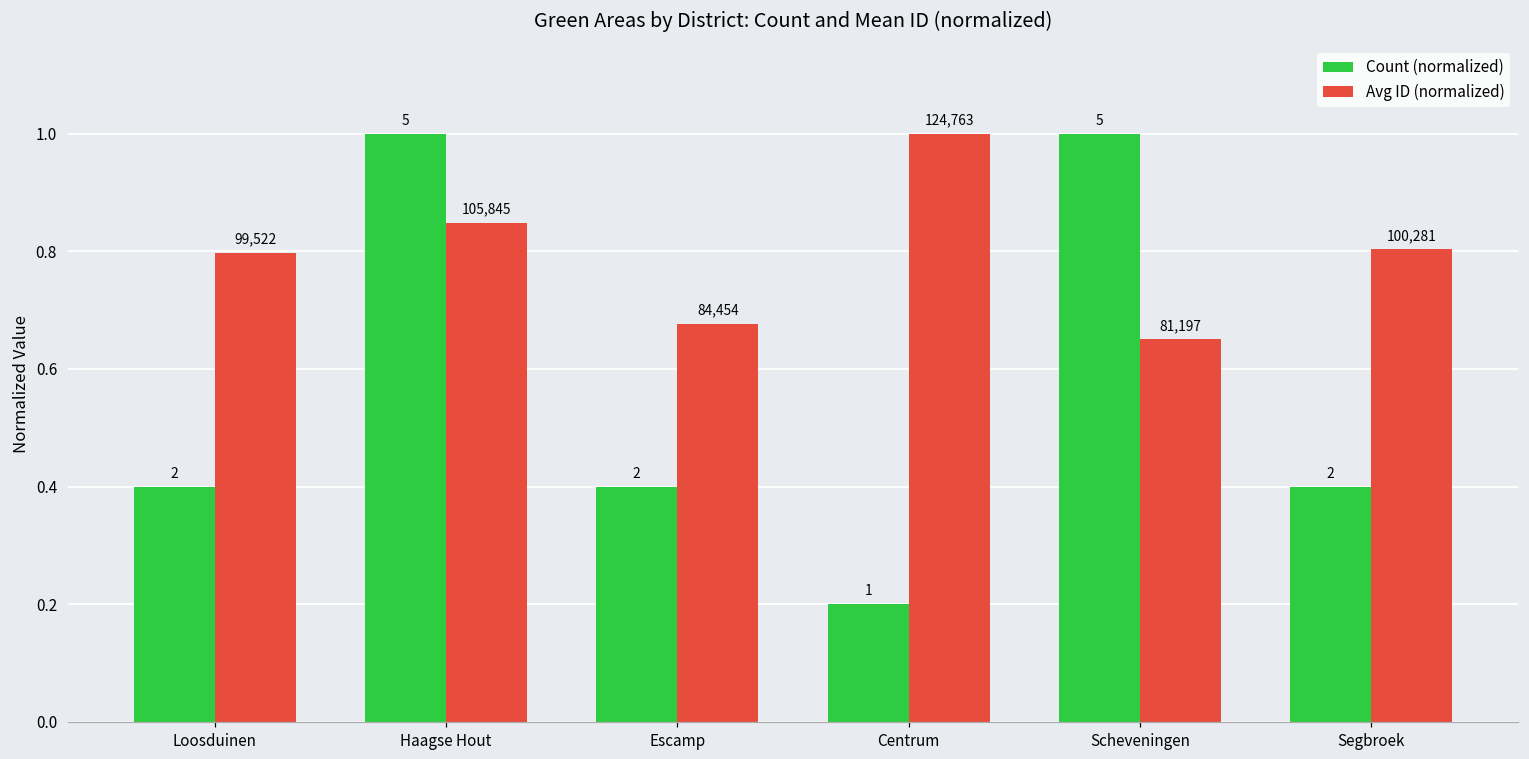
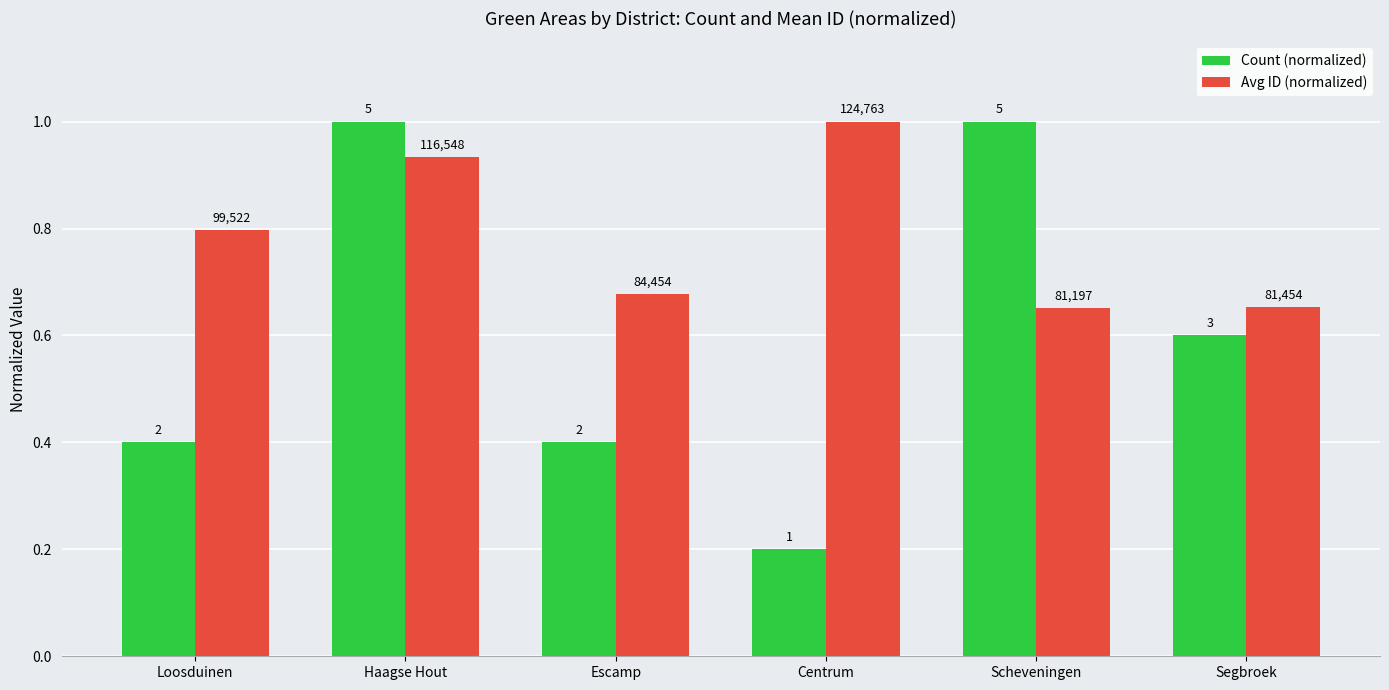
  {
    "Count (normalized)": {
-     "Segbroek": "2"
+     "Segbroek": "3"
    },
    "Avg ID (normalized)": {
-     "Haagse Hout": "105,845",
-     "Segbroek": "100,281"
+     "Haagse Hout": "116,548",
+     "Segbroek": "81,454"
    }
  }
